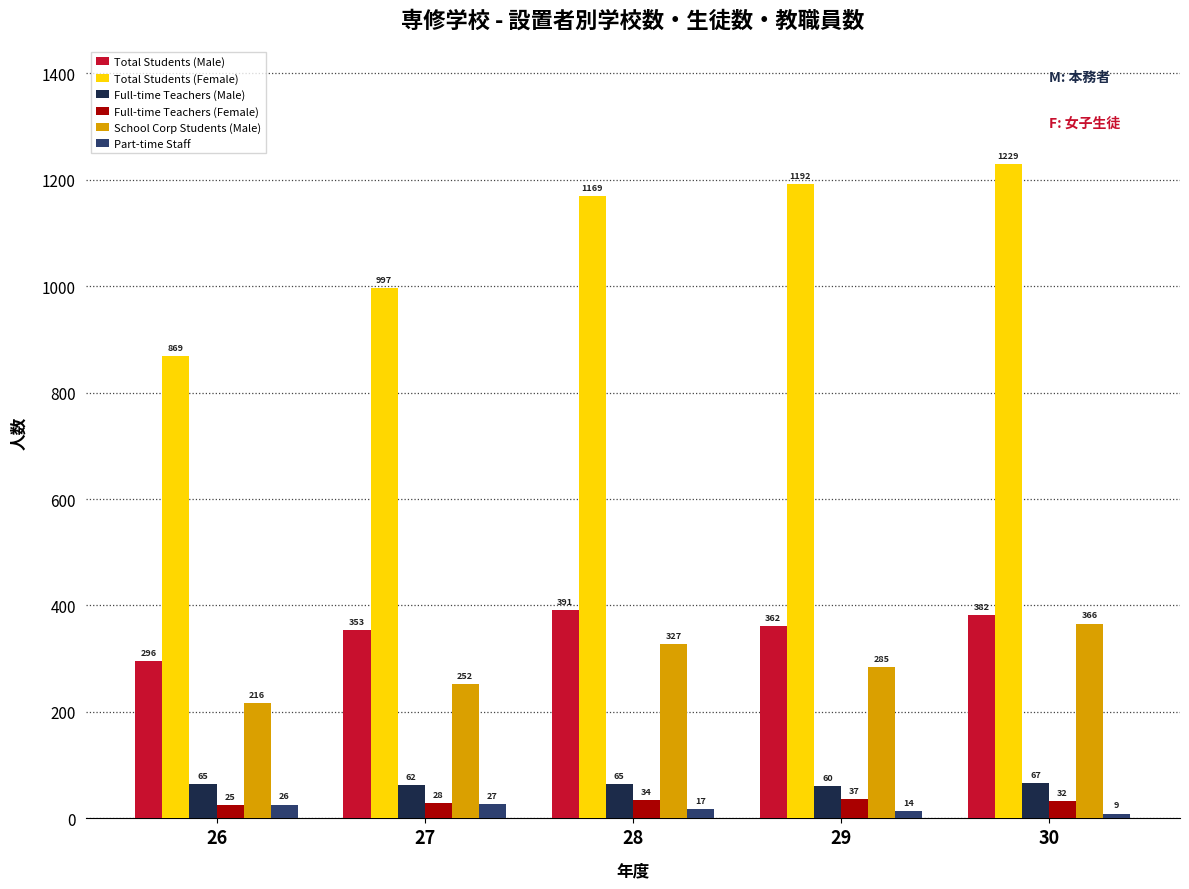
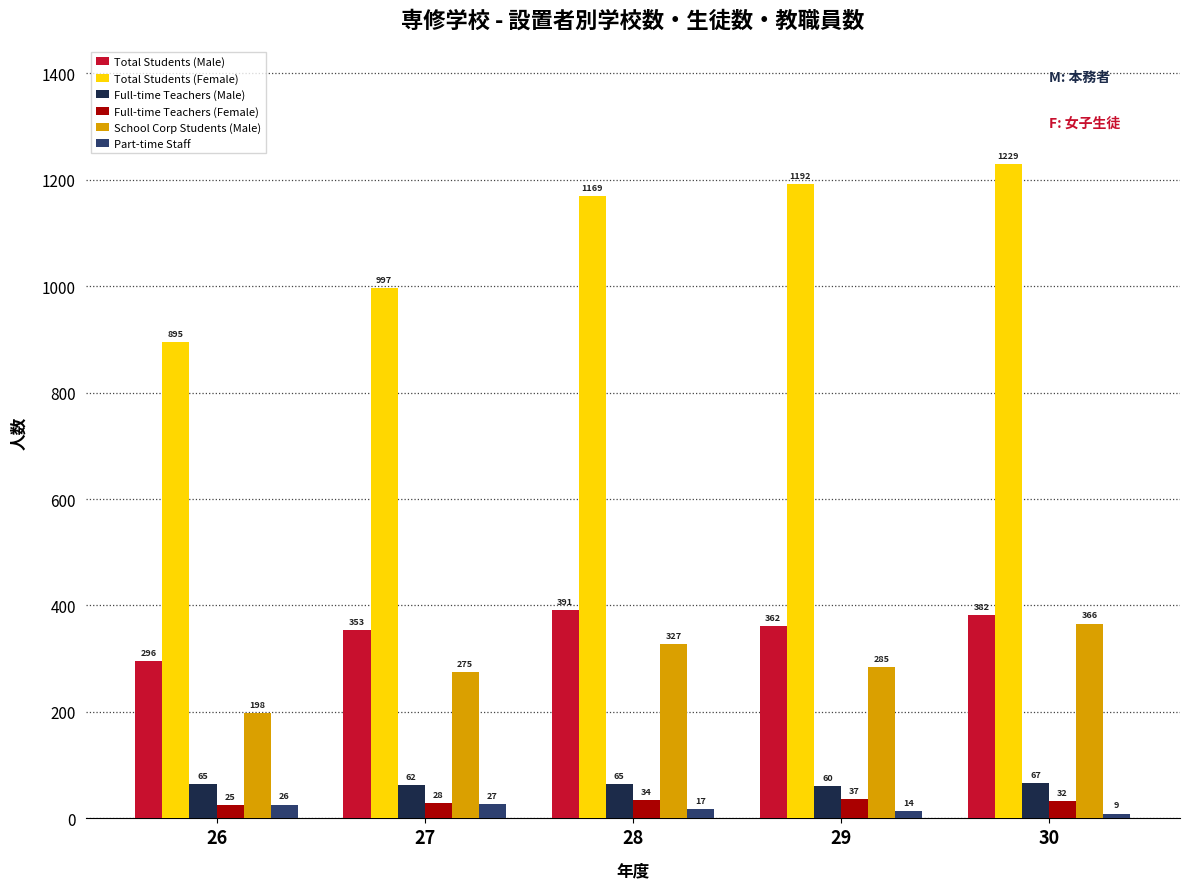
  {
    "Total Students (Female)": {
-     "26": 869,
+     "26": 895,
      "27": 997,
      "28": 1169,
      "29": 1192,
      "30": 1229
    },
    "School Corp Students (Male)": {
-     "26": 216,
-     "27": 252,
+     "26": 198,
+     "27": 275,
      "28": 327,
      "29": 285,
      "30": 366
    }
  }
